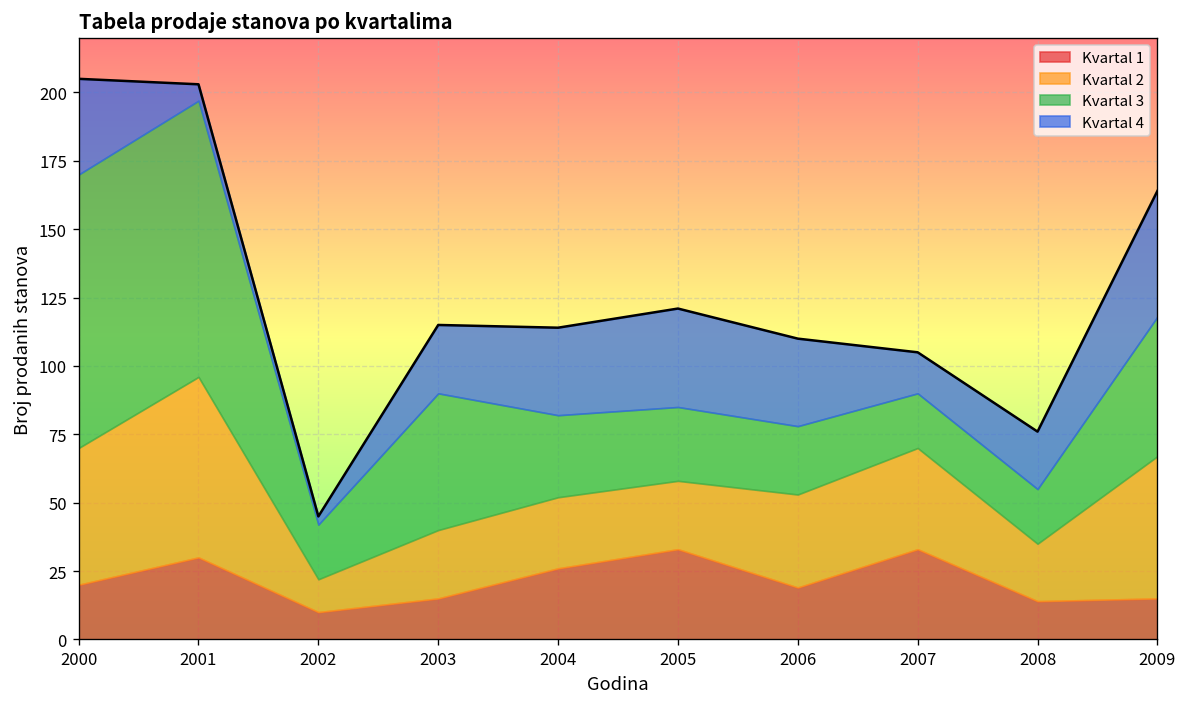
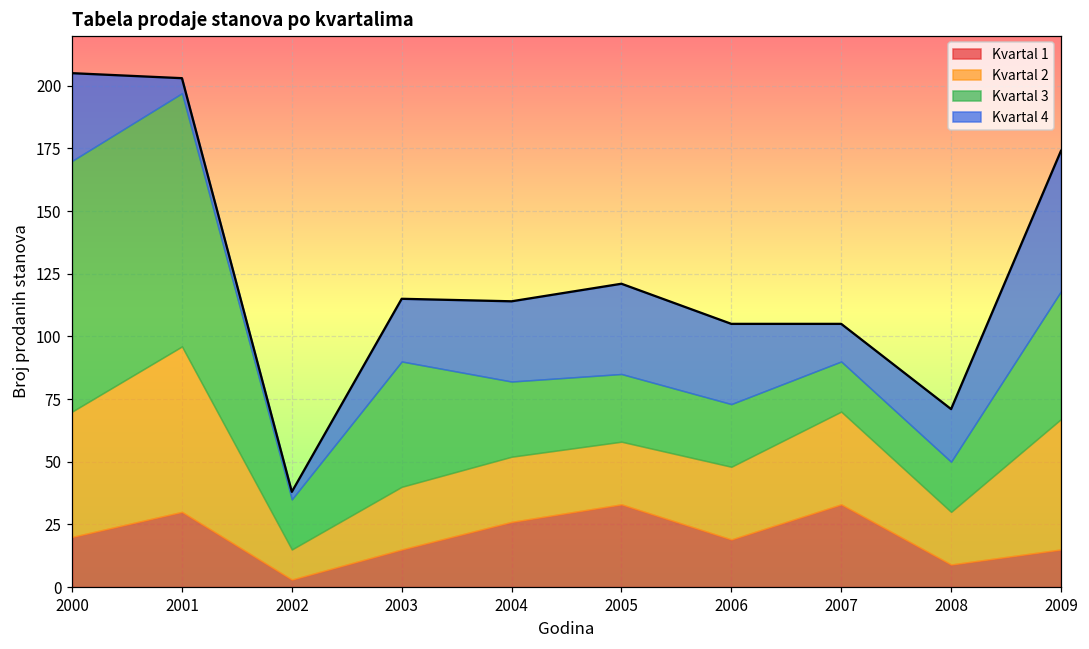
  {
    "Kvartal 1": {
      "2000": 20,
      "2001": 30,
-     "2002": 10,
+     "2002": 3,
      "2003": 15,
      "2004": 26,
      "2005": 33,
      "2006": 19,
      "2007": 33,
-     "2008": 14,
+     "2008": 9,
      "2009": 15
    },
    "Kvartal 2": {
      "2000": 50,
      "2001": 66,
      "2002": 12,
      "2003": 25,
      "2004": 26,
      "2005": 25,
-     "2006": 34,
+     "2006": 29,
      "2007": 37,
      "2008": 21,
      "2009": 52
    },
    "Kvartal 3": {
      "2000": 100,
      "2001": 101,
      "2002": 20,
      "2003": 50,
      "2004": 30,
      "2005": 27,
      "2006": 25,
      "2007": 20,
      "2008": 20,
      "2009": 51
    },
    "Kvartal 4": {
      "2000": 35,
      "2001": 6,
      "2002": 3,
      "2003": 25,
      "2004": 32,
      "2005": 36,
      "2006": 32,
      "2007": 15,
      "2008": 21,
-     "2009": 46
+     "2009": 56
    }
  }
